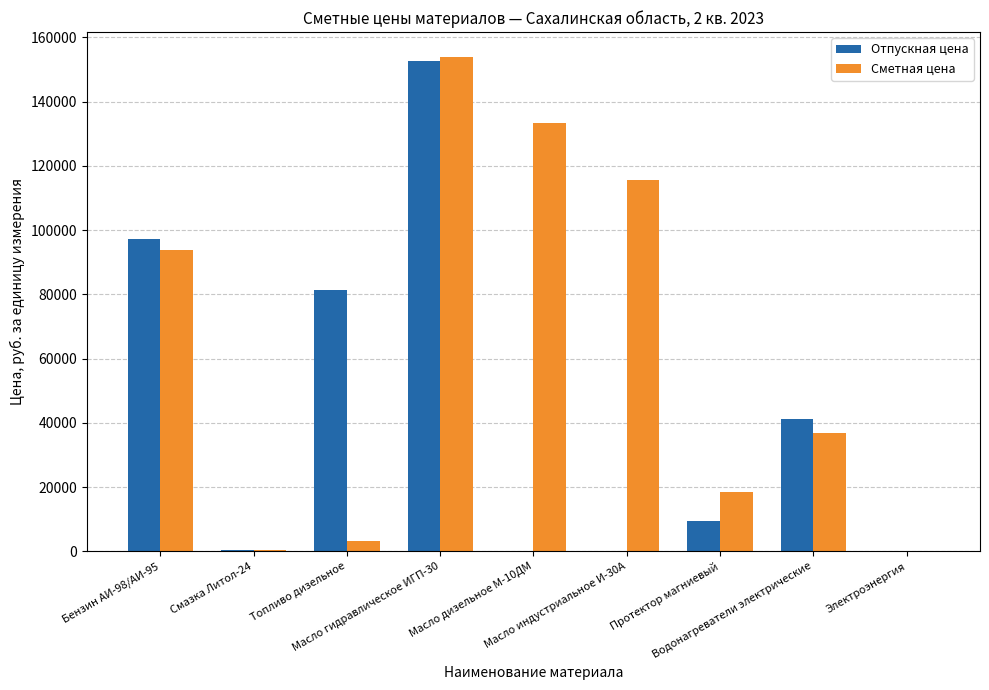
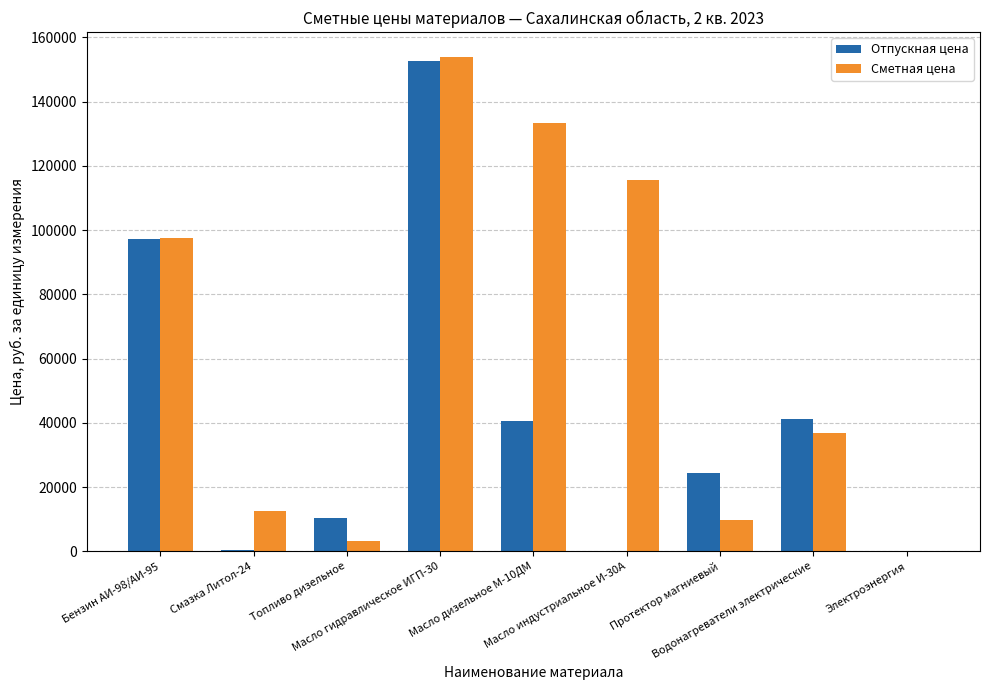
  {
    "Отпускная цена": {
      "Бензин АИ-98/АИ-95": 97000,
-     "Топливо дизельное": 82000,
+     "Топливо дизельное": 10000,
      "Масло гидравлическое ИГП-30": 153000,
-     "Масло дизельное М-10ДМ": 0,
-     "Протектор магниевый": 10000,
+     "Масло дизельное М-10ДМ": 41000,
+     "Протектор магниевый": 24000,
      "Водонагреватели электрические": 41000
    },
    "Сметная цена": {
-     "Бензин АИ-98/АИ-95": 94000,
-     "Смазка Литол-24": 0,
+     "Бензин АИ-98/АИ-95": 98000,
+     "Смазка Литол-24": 12000,
      "Топливо дизельное": 3000,
      "Масло гидравлическое ИГП-30": 154000,
      "Масло дизельное М-10ДМ": 133000,
      "Масло индустриальное И-30А": 116000,
-     "Протектор магниевый": 18000,
+     "Протектор магниевый": 10000,
      "Водонагреватели электрические": 37000
    }
  }
